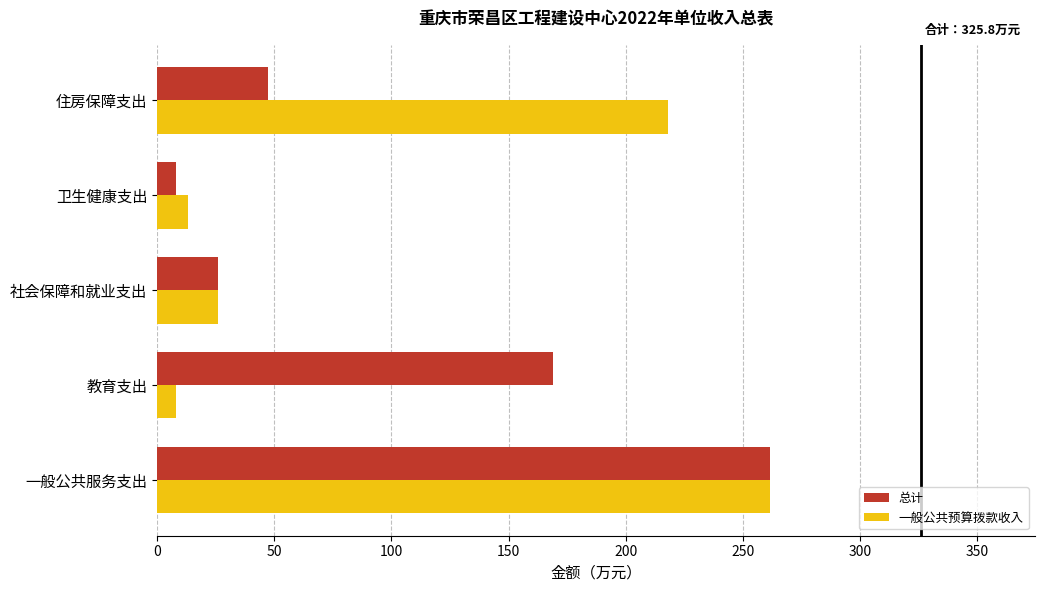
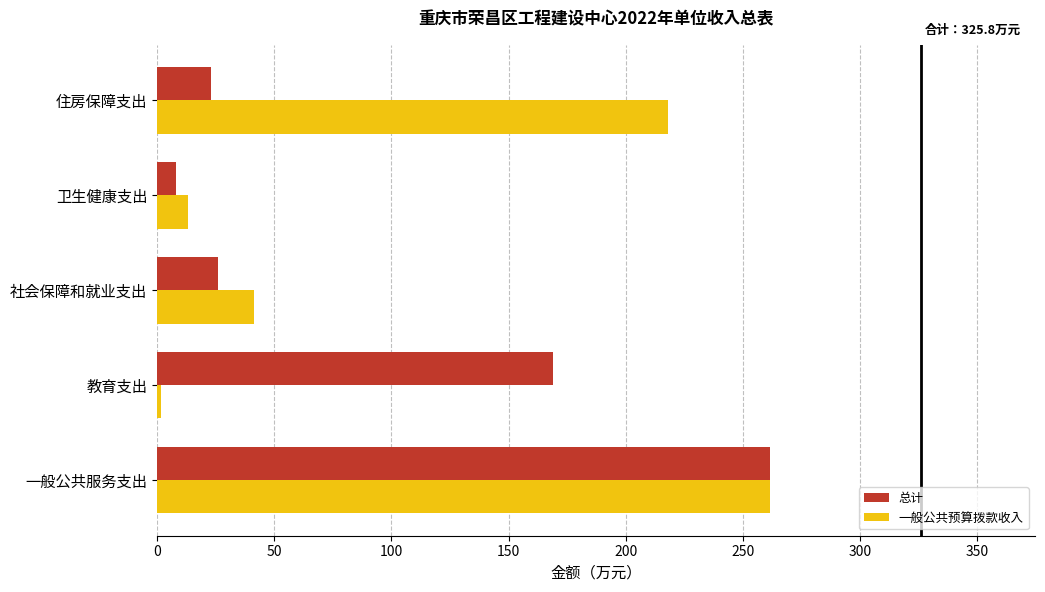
  {
    "总计": {
-     "住房保障支出": 47,
+     "住房保障支出": 23,
      "卫生健康支出": 8,
      "社会保障和就业支出": 26,
      "教育支出": 169,
      "一般公共服务支出": 261
    },
    "一般公共预算拨款收入": {
      "住房保障支出": 218,
      "卫生健康支出": 13,
-     "社会保障和就业支出": 26,
-     "教育支出": 8,
+     "社会保障和就业支出": 41,
+     "教育支出": 2,
      "一般公共服务支出": 261
    }
  }
